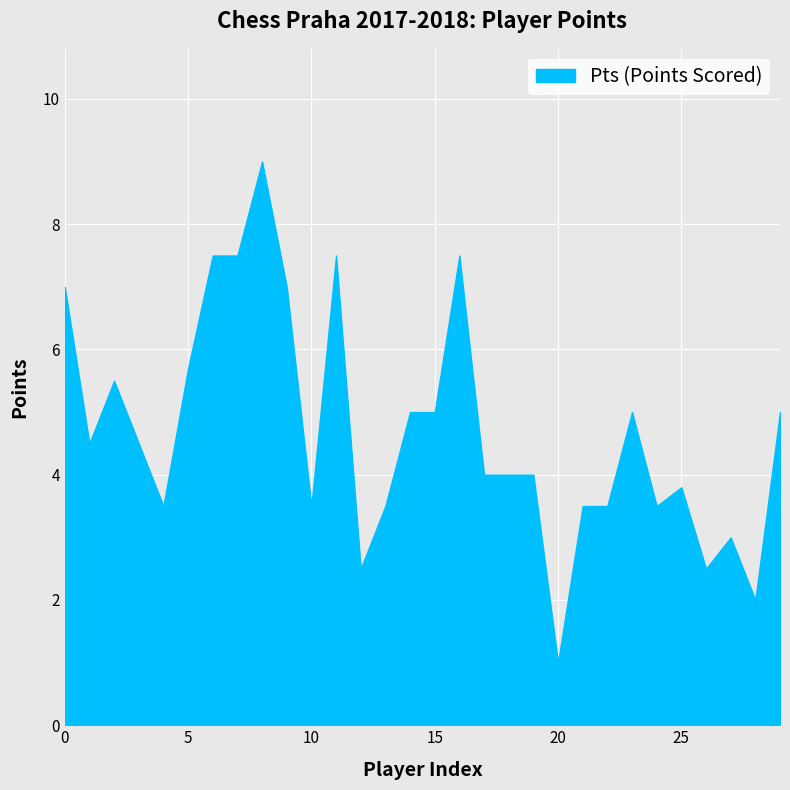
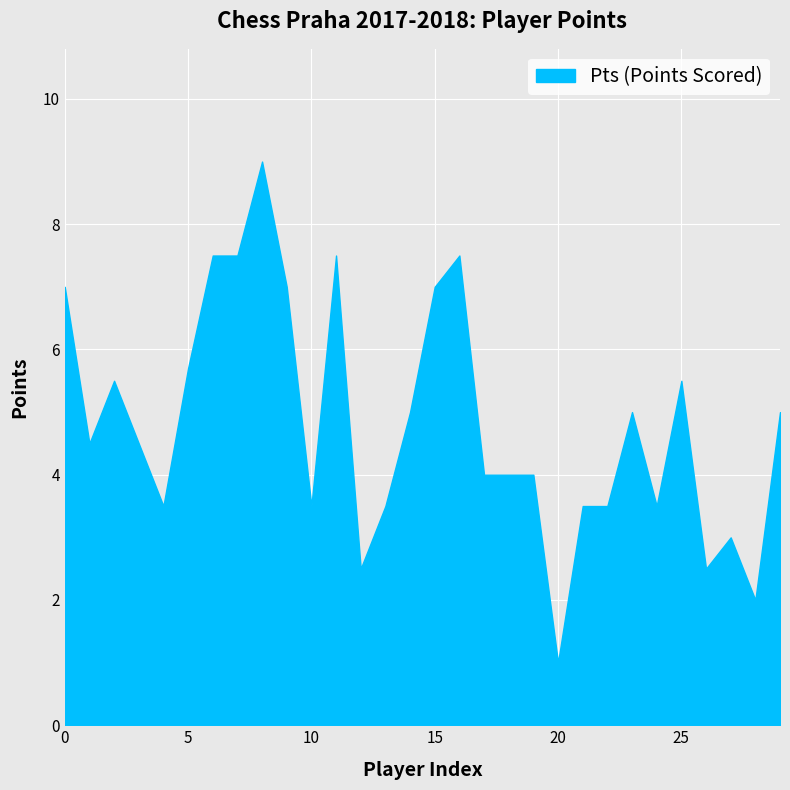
  {
    "0": 7.0,
    "5": 5.7,
    "10": 3.5,
-   "15": 5,
+   "15": 7,
    "20": 1.0,
-   "25": 3.8
+   "25": 5.5
  }
